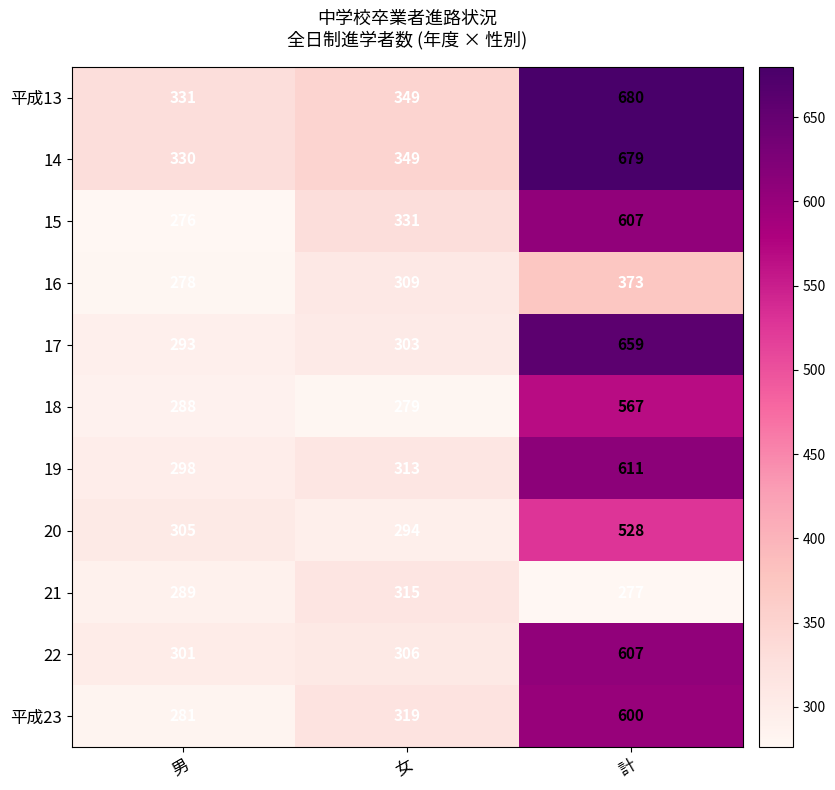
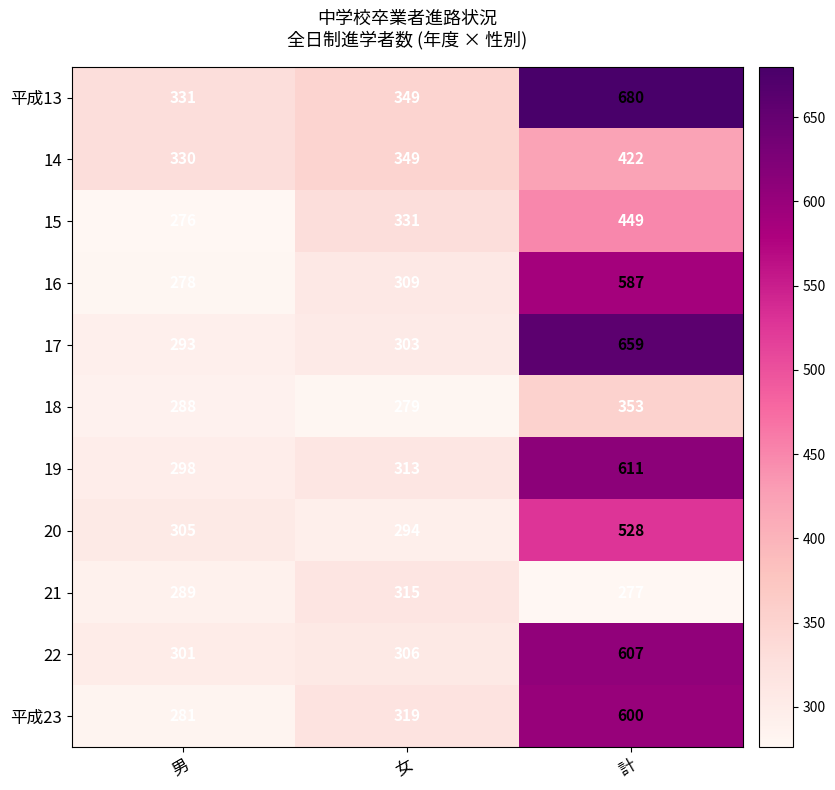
  {
    "平成13": {
      "計": 680
    },
    "14": {
-     "計": 679
+     "計": 422
    },
    "15": {
-     "計": 607
+     "計": 449
    },
    "16": {
-     "計": 373
+     "計": 587
    },
    "17": {
      "計": 659
    },
    "18": {
-     "計": 567
+     "計": 353
    },
    "19": {
      "計": 611
    },
    "20": {
      "計": 528
    },
    "22": {
      "計": 607
    },
    "平成23": {
      "計": 600
    }
  }
